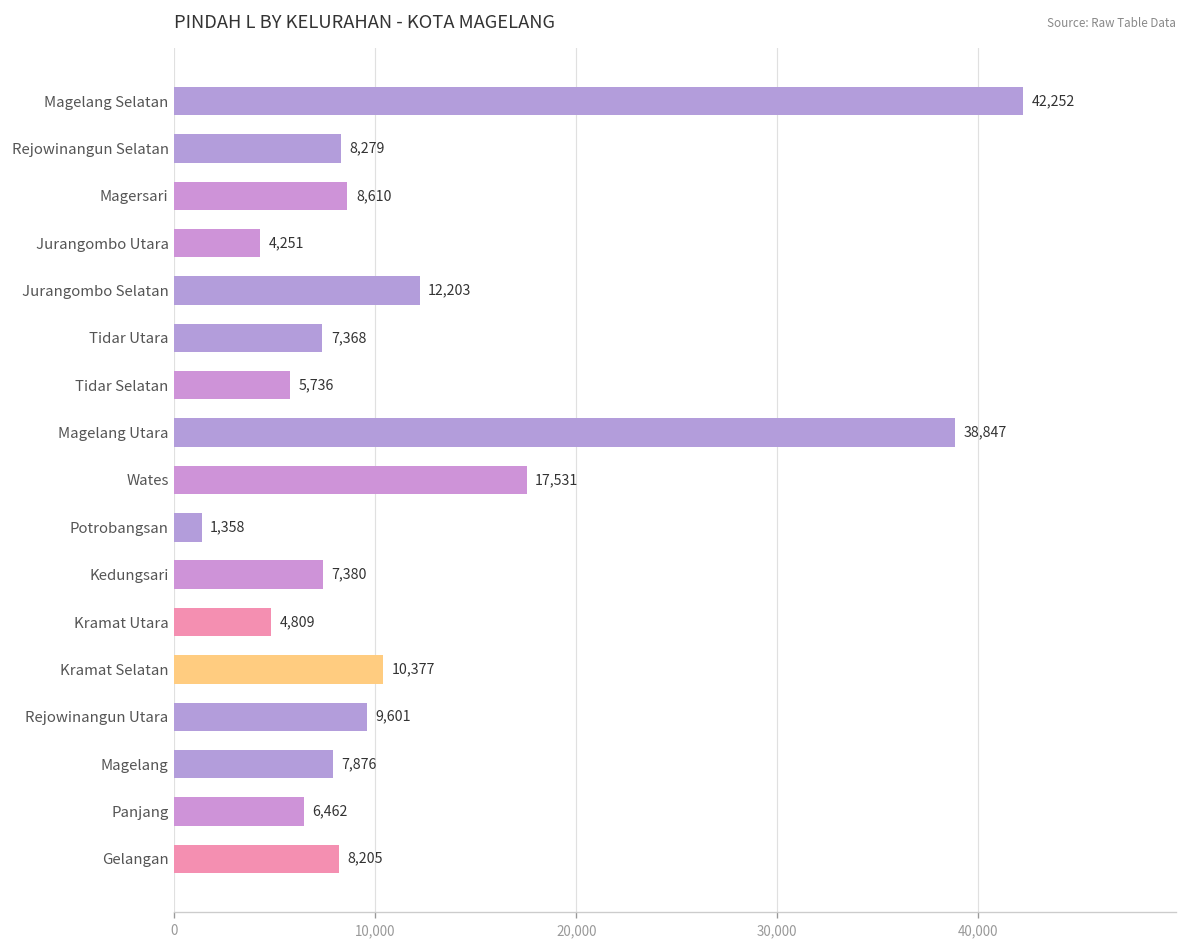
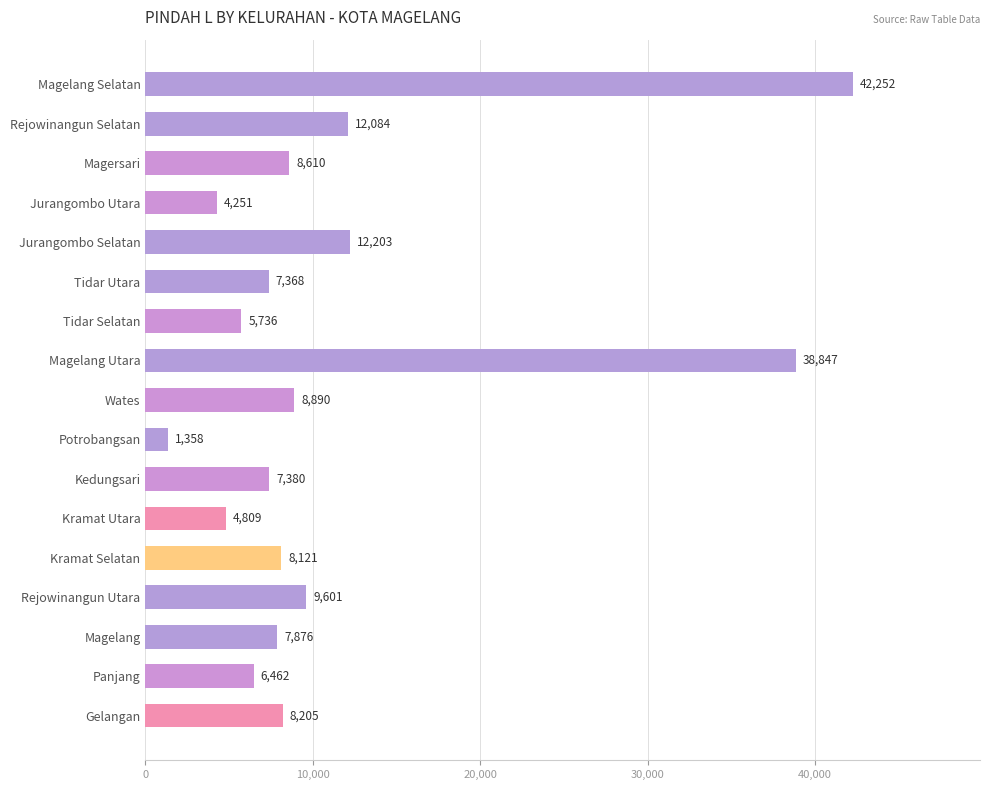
  {
    "Magelang Selatan": "42,252",
-   "Rejowinangun Selatan": "8,279",
+   "Rejowinangun Selatan": "12,084",
    "Magersari": "8,610",
    "Jurangombo Utara": "4,251",
    "Jurangombo Selatan": "12,203",
    "Tidar Utara": "7,368",
    "Tidar Selatan": "5,736",
    "Magelang Utara": "38,847",
-   "Wates": "17,531",
+   "Wates": "8,890",
    "Potrobangsan": "1,358",
    "Kedungsari": "7,380",
    "Kramat Utara": "4,809",
-   "Kramat Selatan": "10,377",
+   "Kramat Selatan": "8,121",
    "Rejowinangun Utara": "9,601",
    "Magelang": "7,876",
    "Panjang": "6,462",
    "Gelangan": "8,205"
  }
